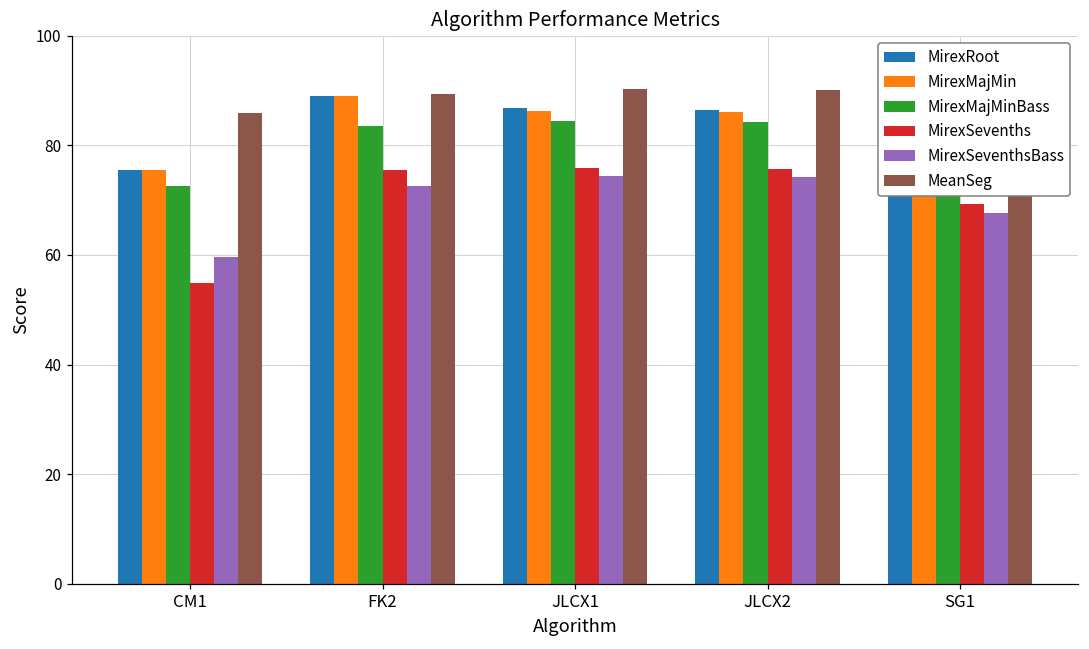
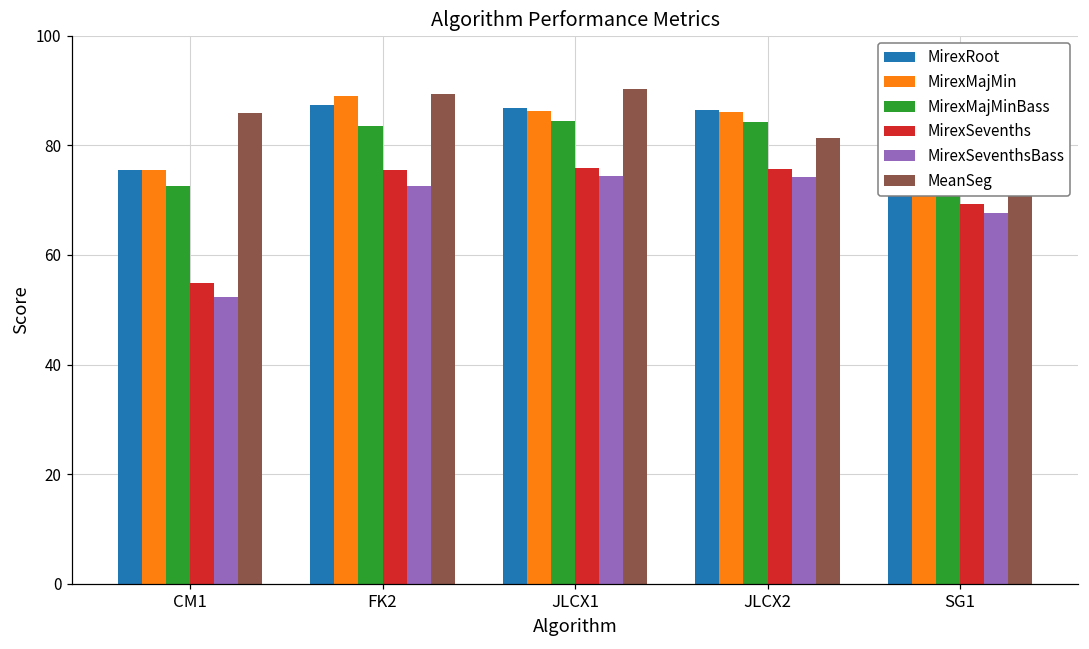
  {
    "MirexRoot": {
      "CM1": 75,
-     "FK2": 89,
+     "FK2": 87,
      "JLCX1": 87,
      "JLCX2": 87
    },
    "MirexMajMin": {
      "CM1": 76,
      "FK2": 89,
      "JLCX1": 86,
      "JLCX2": 86
    },
    "MirexMajMinBass": {
      "CM1": 73,
      "FK2": 83,
      "JLCX1": 84,
      "JLCX2": 84
    },
    "MirexSevenths": {
      "CM1": 55,
      "FK2": 76,
      "JLCX1": 76,
      "JLCX2": 76,
      "SG1": 69
    },
    "MirexSeventhsBass": {
-     "CM1": 60,
+     "CM1": 52,
      "FK2": 73,
      "JLCX1": 74,
      "JLCX2": 74,
      "SG1": 68
    },
    "MeanSeg": {
      "CM1": 86,
      "FK2": 89,
      "JLCX1": 90,
-     "JLCX2": 90
+     "JLCX2": 81
    }
  }
